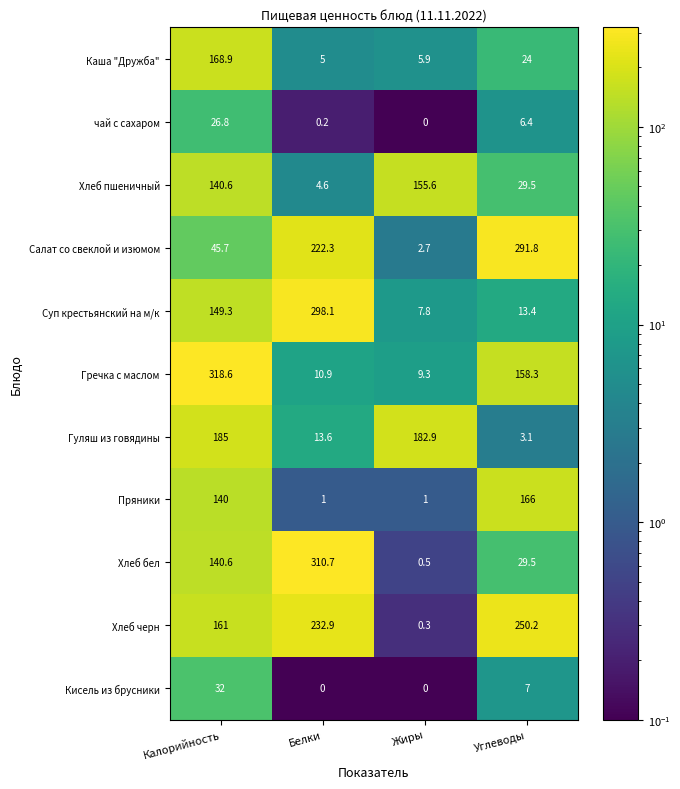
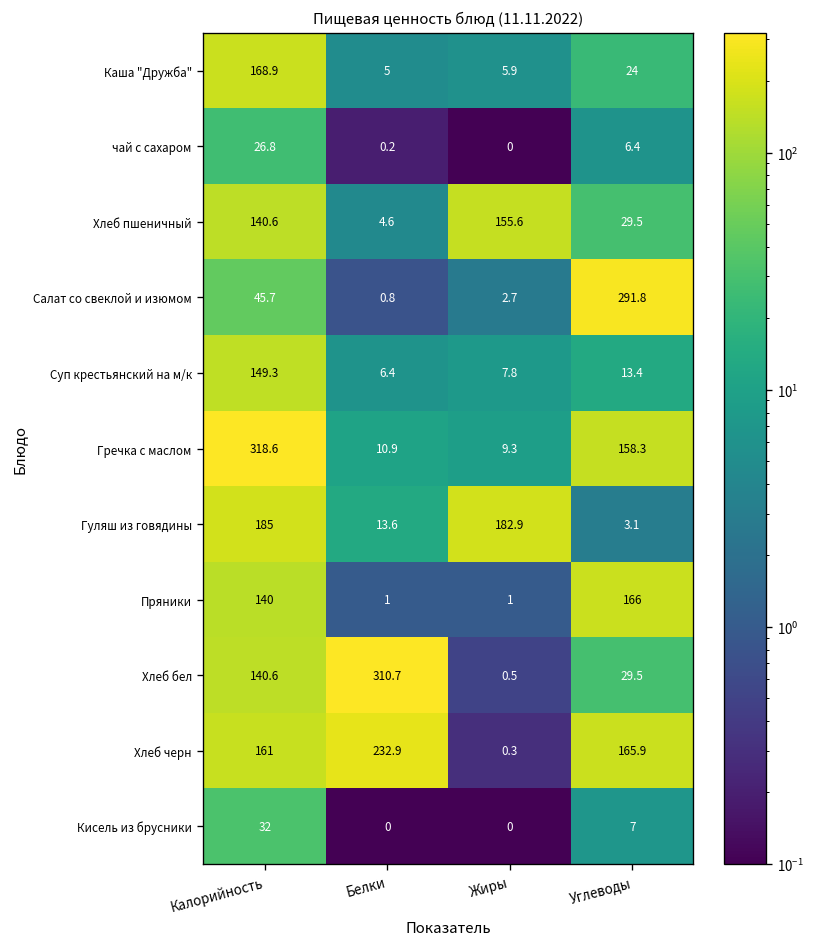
  {
    "Каша \"Дружба\"": {
      "Калорийность": 168.9,
      "Белки": 5,
      "Жиры": 5.9,
      "Углеводы": 24
    },
    "чай с сахаром": {
      "Калорийность": 26.8,
      "Белки": 0.2,
      "Жиры": 0,
      "Углеводы": 6.4
    },
    "Хлеб пшеничный": {
      "Калорийность": 140.6,
      "Белки": 4.6,
      "Жиры": 155.6,
      "Углеводы": 29.5
    },
    "Салат со свеклой и изюмом": {
      "Калорийность": 45.7,
-     "Белки": 222.3,
+     "Белки": 0.8,
      "Жиры": 2.7,
      "Углеводы": 291.8
    },
    "Суп крестьянский на м/к": {
      "Калорийность": 149.3,
-     "Белки": 298.1,
+     "Белки": 6.4,
      "Жиры": 7.8,
      "Углеводы": 13.4
    },
    "Гречка с маслом": {
      "Калорийность": 318.6,
      "Белки": 10.9,
      "Жиры": 9.3,
      "Углеводы": 158.3
    },
    "Гуляш из говядины": {
      "Калорийность": 185,
      "Белки": 13.6,
      "Жиры": 182.9,
      "Углеводы": 3.1
    },
    "Пряники": {
      "Калорийность": 140,
      "Белки": 1,
      "Жиры": 1,
      "Углеводы": 166
    },
    "Хлеб бел": {
      "Калорийность": 140.6,
      "Белки": 310.7,
      "Жиры": 0.5,
      "Углеводы": 29.5
    },
    "Хлеб черн": {
      "Калорийность": 161,
      "Белки": 232.9,
      "Жиры": 0.3,
-     "Углеводы": 250.2
+     "Углеводы": 165.9
    },
    "Кисель из брусники": {
      "Калорийность": 32,
      "Белки": 0,
      "Жиры": 0,
      "Углеводы": 7
    }
  }
